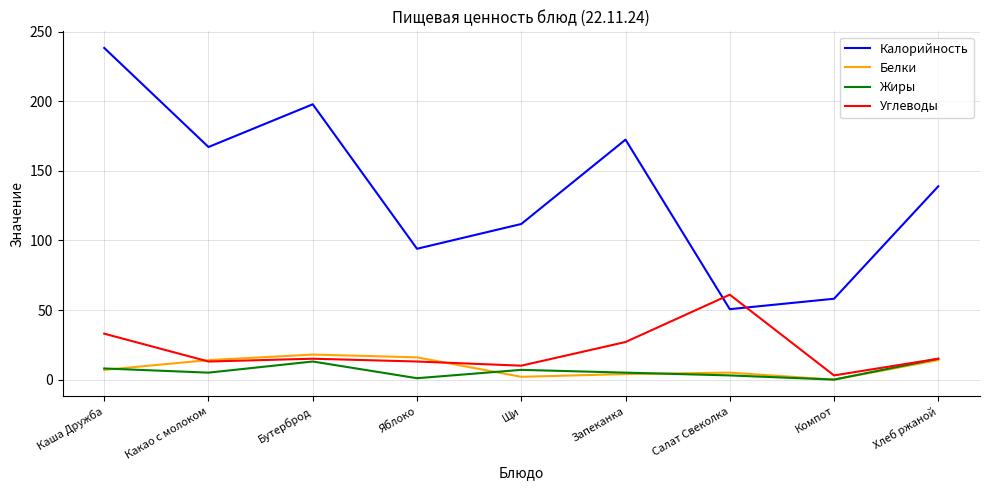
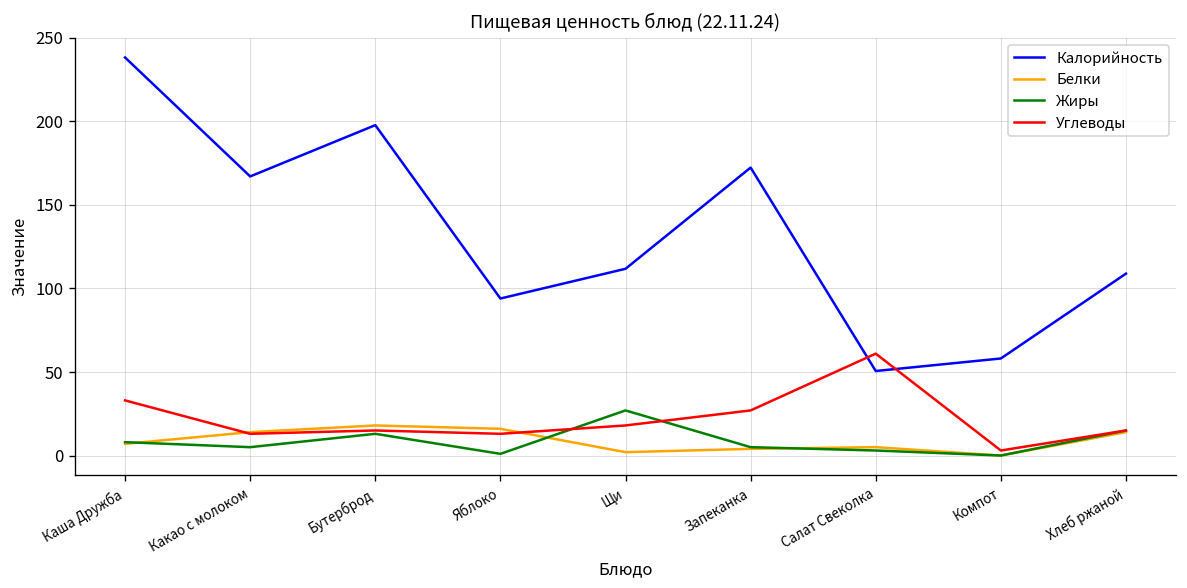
  {
    "Калорийность": {
      "Каша Дружба": 238,
      "Какао с молоком": 167,
      "Бутерброд": 198,
      "Яблоко": 94,
      "Щи": 112,
      "Запеканка": 172,
      "Салат Свеколка": 51,
      "Компот": 58,
-     "Хлеб ржаной": 139
+     "Хлеб ржаной": 109
    },
    "Белки": {
      "Бутерброд": 18,
      "Яблоко": 16,
      "Щи": 2,
      "Салат Свеколка": 5
    },
    "Жиры": {
      "Какао с молоком": 5,
      "Бутерброд": 13,
      "Яблоко": 1,
-     "Щи": 7,
+     "Щи": 27,
      "Салат Свеколка": 3
    },
    "Углеводы": {
      "Каша Дружба": 33,
      "Бутерброд": 15,
      "Яблоко": 13,
-     "Щи": 10,
+     "Щи": 18,
      "Запеканка": 27,
      "Салат Свеколка": 61,
      "Компот": 3
    }
  }
